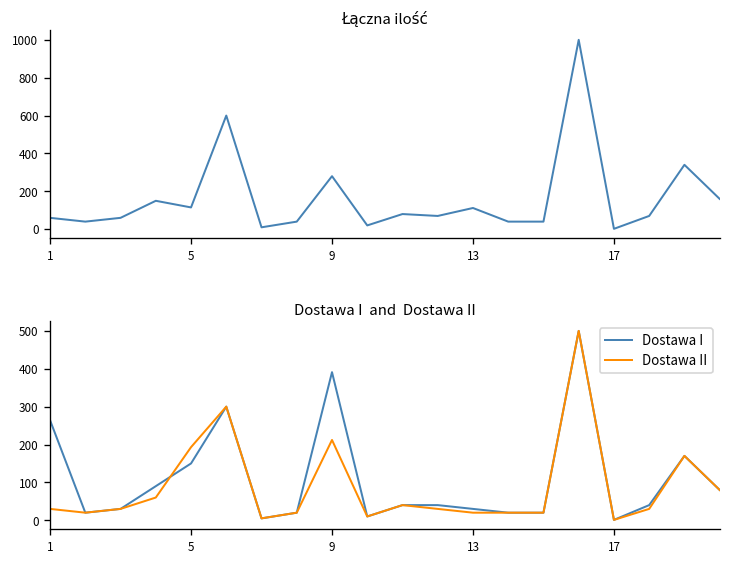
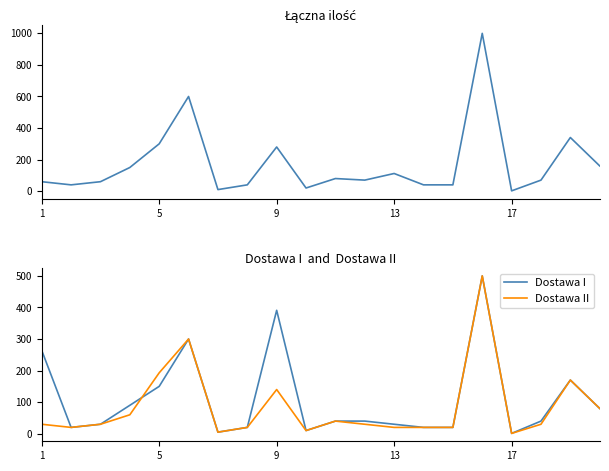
  {
    "Łączna ilość": {
      "1": 60,
-     "5": 120,
+     "5": 300,
      "9": 280,
      "13": 110,
      "17": 0
    },
    "Dostawa I and Dostawa II": {
      "Dostawa I": {
        "1": 260,
        "5": 150,
        "9": 390,
        "13": 30
      },
      "Dostawa II": {
        "1": 30,
        "5": 190,
-       "9": 210,
+       "9": 140,
        "13": 20
      }
    }
  }
